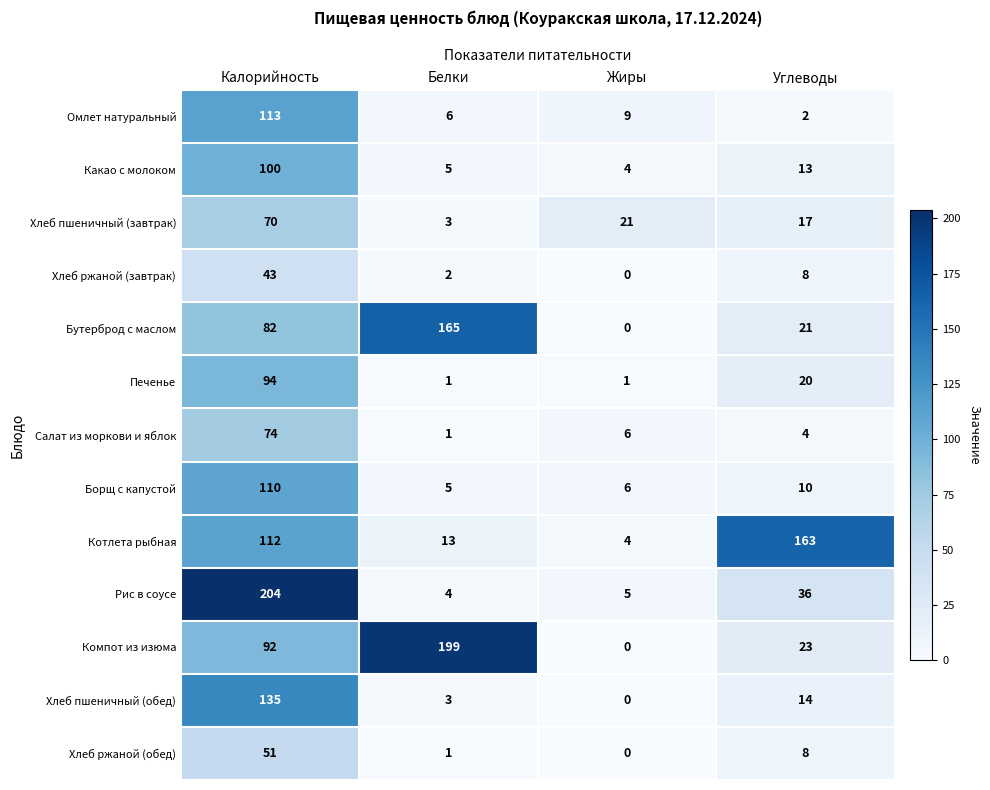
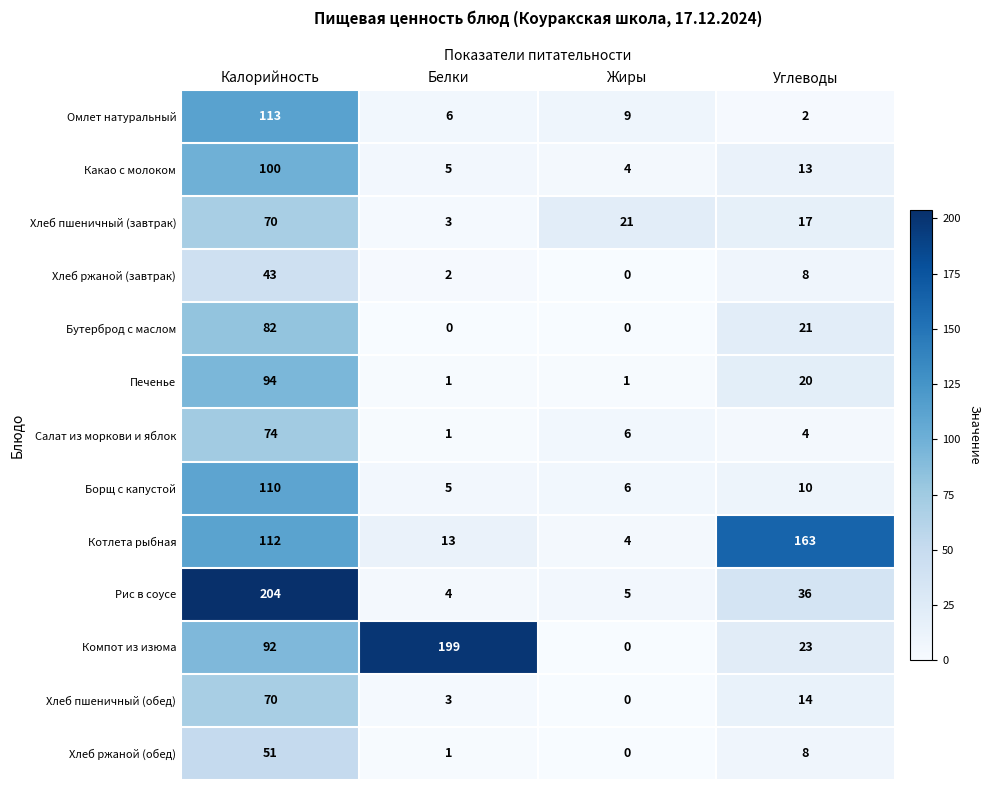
  {
    "Омлет натуральный": {
      "Калорийность": 113,
      "Белки": 6,
      "Жиры": 9,
      "Углеводы": 2
    },
    "Какао с молоком": {
      "Калорийность": 100,
      "Белки": 5,
      "Жиры": 4,
      "Углеводы": 13
    },
    "Хлеб пшеничный (завтрак)": {
      "Калорийность": 70,
      "Белки": 3,
      "Жиры": 21,
      "Углеводы": 17
    },
    "Хлеб ржаной (завтрак)": {
      "Калорийность": 43,
      "Белки": 2,
      "Жиры": 0,
      "Углеводы": 8
    },
    "Бутерброд с маслом": {
      "Калорийность": 82,
-     "Белки": 165,
+     "Белки": 0,
      "Жиры": 0,
      "Углеводы": 21
    },
    "Печенье": {
      "Калорийность": 94,
      "Белки": 1,
      "Жиры": 1,
      "Углеводы": 20
    },
    "Салат из моркови и яблок": {
      "Калорийность": 74,
      "Белки": 1,
      "Жиры": 6,
      "Углеводы": 4
    },
    "Борщ с капустой": {
      "Калорийность": 110,
      "Белки": 5,
      "Жиры": 6,
      "Углеводы": 10
    },
    "Котлета рыбная": {
      "Калорийность": 112,
      "Белки": 13,
      "Жиры": 4,
      "Углеводы": 163
    },
    "Рис в соусе": {
      "Калорийность": 204,
      "Белки": 4,
      "Жиры": 5,
      "Углеводы": 36
    },
    "Компот из изюма": {
      "Калорийность": 92,
      "Белки": 199,
      "Жиры": 0,
      "Углеводы": 23
    },
    "Хлеб пшеничный (обед)": {
-     "Калорийность": 135,
+     "Калорийность": 70,
      "Белки": 3,
      "Жиры": 0,
      "Углеводы": 14
    },
    "Хлеб ржаной (обед)": {
      "Калорийность": 51,
      "Белки": 1,
      "Жиры": 0,
      "Углеводы": 8
    }
  }
